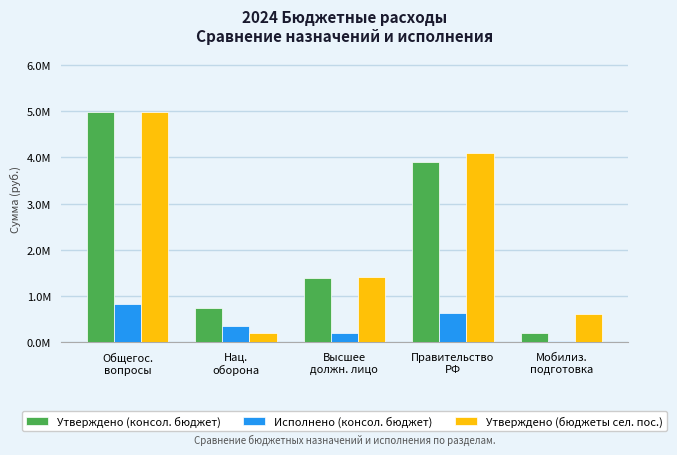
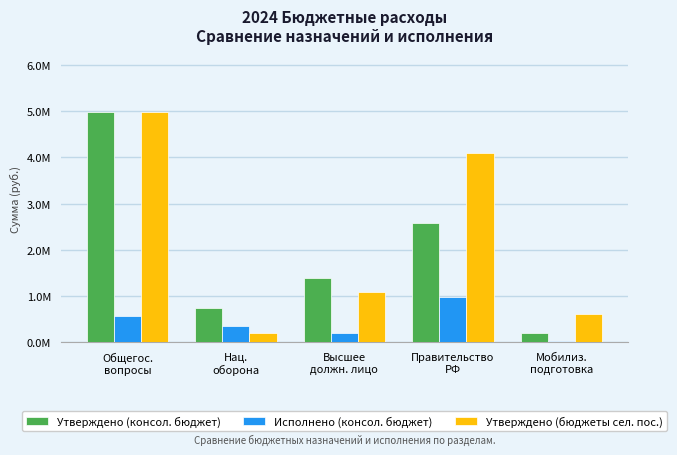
  {
    "Утверждено (консол. бюджет)": {
      "Общегос. вопросы": 5000000,
      "Нац. оборона": 700000,
      "Высшее должн. лицо": 1400000,
-     "Правительство РФ": 3900000,
+     "Правительство РФ": 2600000,
      "Мобилиз. подготовка": 200000
    },
    "Исполнено (консол. бюджет)": {
-     "Общегос. вопросы": 800000,
+     "Общегос. вопросы": 600000,
      "Нац. оборона": 300000,
      "Высшее должн. лицо": 200000,
-     "Правительство РФ": 600000
+     "Правительство РФ": 1000000
    },
    "Утверждено (бюджеты сел. пос.)": {
      "Общегос. вопросы": 5000000,
      "Нац. оборона": 200000,
-     "Высшее должн. лицо": 1400000,
+     "Высшее должн. лицо": 1100000,
      "Правительство РФ": 4100000,
      "Мобилиз. подготовка": 600000
    }
  }
